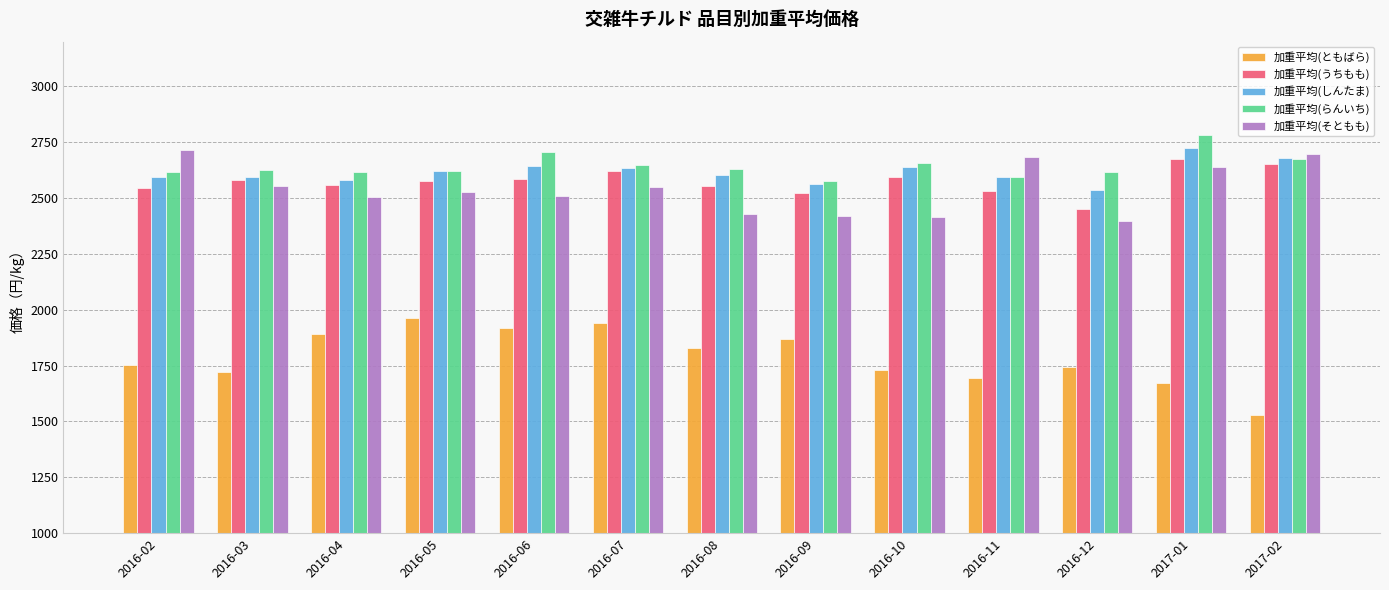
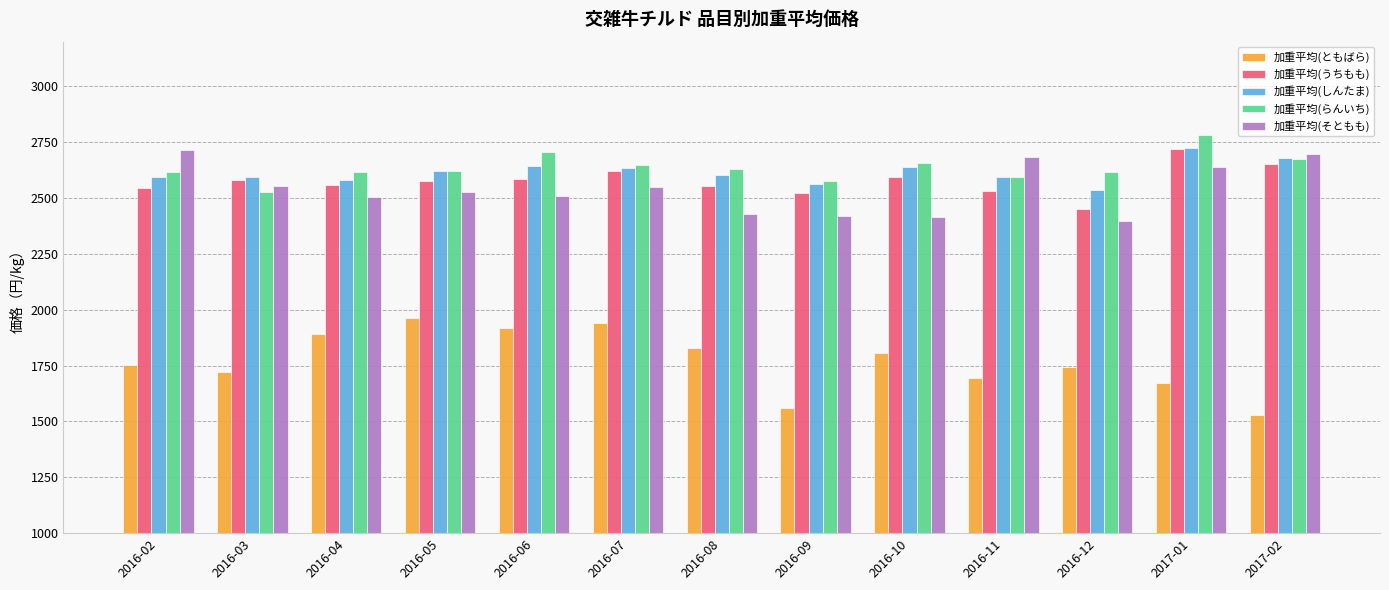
  {
    "加重平均(ともばら)": {
      "2016-02": 1750,
      "2016-03": 1720,
      "2016-04": 1890,
      "2016-05": 1960,
      "2016-06": 1920,
      "2016-07": 1940,
      "2016-08": 1830,
-     "2016-09": 1870,
-     "2016-10": 1730,
+     "2016-09": 1560,
+     "2016-10": 1810,
      "2016-11": 1690,
      "2016-12": 1740,
      "2017-01": 1670,
      "2017-02": 1530
    },
    "加重平均(うちもも)": {
      "2016-02": 2540,
      "2016-03": 2580,
      "2016-04": 2560,
      "2016-05": 2580,
      "2016-06": 2580,
      "2016-07": 2620,
      "2016-08": 2550,
      "2016-09": 2520,
      "2016-10": 2590,
      "2016-11": 2530,
      "2016-12": 2450,
-     "2017-01": 2680,
+     "2017-01": 2720,
      "2017-02": 2650
    },
    "加重平均(しんたま)": {
      "2016-02": 2600,
      "2016-03": 2590,
      "2016-04": 2580,
      "2016-05": 2620,
      "2016-06": 2640,
      "2016-07": 2630,
      "2016-08": 2600,
      "2016-09": 2560,
      "2016-10": 2640,
      "2016-11": 2590,
      "2016-12": 2540,
      "2017-01": 2720,
      "2017-02": 2680
    },
    "加重平均(らんいち)": {
      "2016-02": 2620,
-     "2016-03": 2630,
+     "2016-03": 2530,
      "2016-04": 2620,
      "2016-05": 2620,
      "2016-06": 2710,
      "2016-07": 2650,
      "2016-08": 2630,
      "2016-09": 2580,
      "2016-10": 2660,
      "2016-11": 2590,
      "2016-12": 2620,
      "2017-01": 2780,
      "2017-02": 2670
    },
    "加重平均(そともも)": {
      "2016-02": 2720,
      "2016-03": 2560,
      "2016-04": 2500,
      "2016-05": 2520,
      "2016-06": 2510,
      "2016-07": 2550,
      "2016-08": 2430,
      "2016-09": 2420,
      "2016-10": 2420,
      "2016-11": 2680,
      "2016-12": 2400,
      "2017-01": 2640,
      "2017-02": 2700
    }
  }
